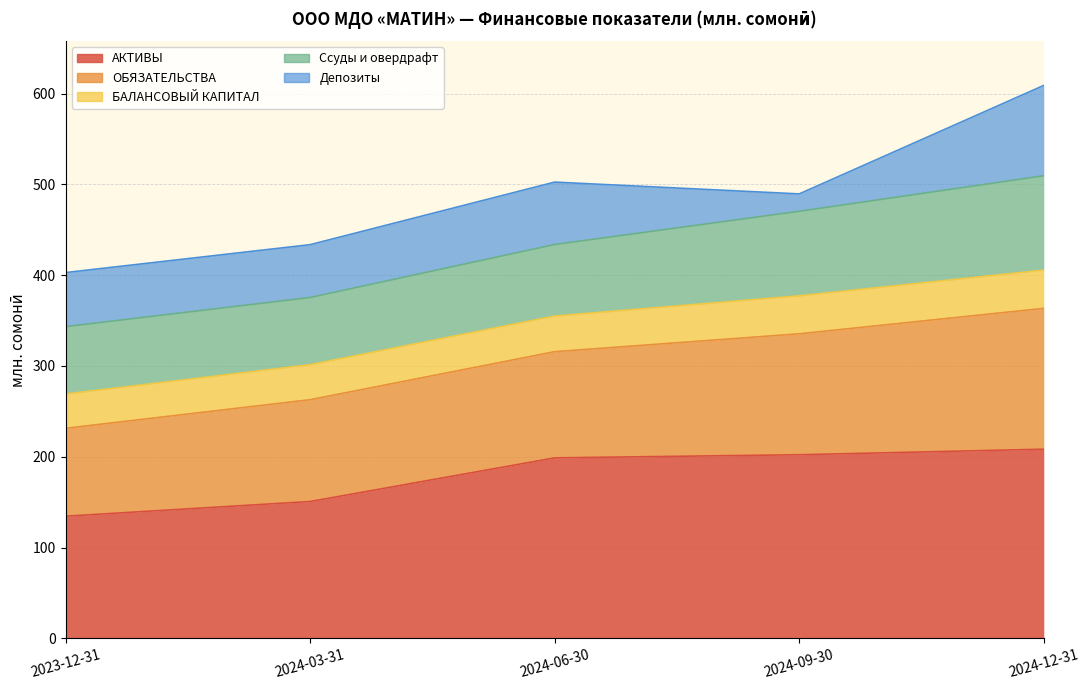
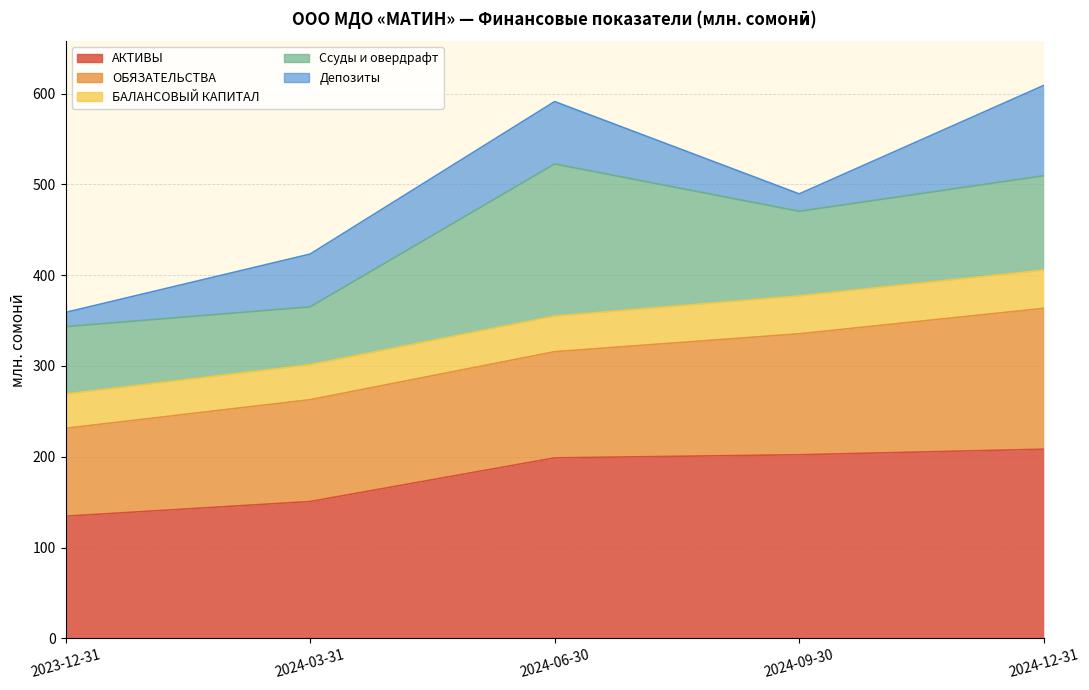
  {
    "АКТИВЫ": {
      "2023-12-31": 130,
      "2024-03-31": 150,
      "2024-06-30": 200,
      "2024-09-30": 200,
      "2024-12-31": 210
    },
    "Ссуды и овердрафт": {
      "2023-12-31": 70,
-     "2024-03-31": 70,
-     "2024-06-30": 80,
+     "2024-03-31": 60,
+     "2024-06-30": 170,
      "2024-09-30": 90,
      "2024-12-31": 100
    },
    "Депозиты": {
-     "2023-12-31": 60,
+     "2023-12-31": 20,
      "2024-03-31": 60,
      "2024-06-30": 70,
      "2024-09-30": 20,
      "2024-12-31": 100
    }
  }
